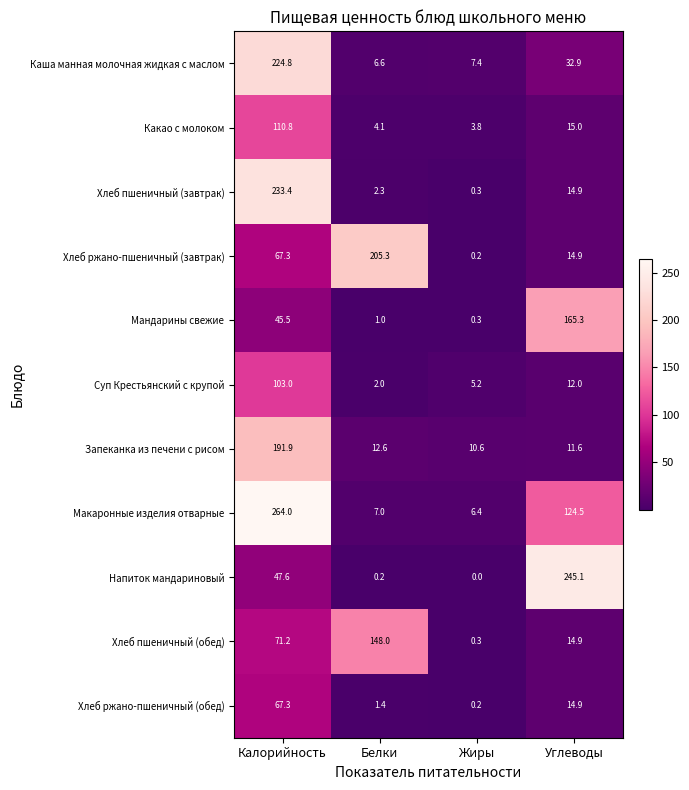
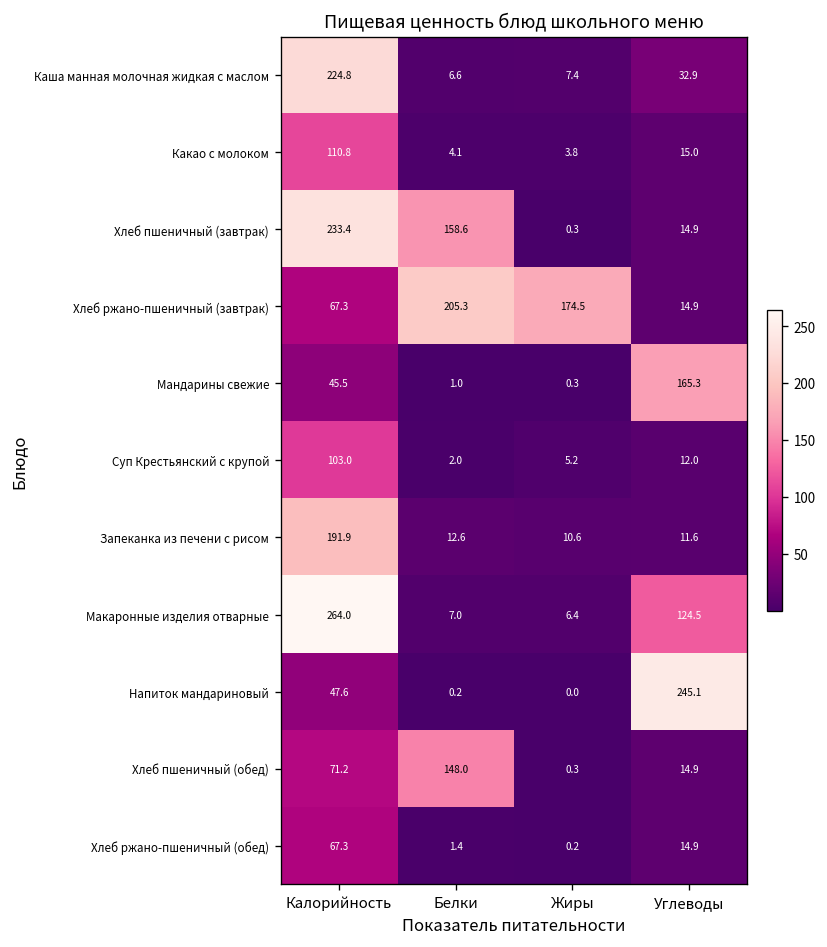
  {
    "Каша манная молочная жидкая с маслом": {
      "Калорийность": 224.8,
      "Белки": 6.6,
      "Жиры": 7.4,
      "Углеводы": 32.9
    },
    "Какао с молоком": {
      "Калорийность": 110.8,
      "Белки": 4.1,
      "Жиры": 3.8,
      "Углеводы": 15.0
    },
    "Хлеб пшеничный (завтрак)": {
      "Калорийность": 233.4,
-     "Белки": 2.3,
+     "Белки": 158.6,
      "Жиры": 0.3,
      "Углеводы": 14.9
    },
    "Хлеб ржано-пшеничный (завтрак)": {
      "Калорийность": 67.3,
      "Белки": 205.3,
-     "Жиры": 0.2,
+     "Жиры": 174.5,
      "Углеводы": 14.9
    },
    "Мандарины свежие": {
      "Калорийность": 45.5,
      "Белки": 1.0,
      "Жиры": 0.3,
      "Углеводы": 165.3
    },
    "Суп Крестьянский с крупой": {
      "Калорийность": 103.0,
      "Белки": 2.0,
      "Жиры": 5.2,
      "Углеводы": 12.0
    },
    "Запеканка из печени с рисом": {
      "Калорийность": 191.9,
      "Белки": 12.6,
      "Жиры": 10.6,
      "Углеводы": 11.6
    },
    "Макаронные изделия отварные": {
      "Калорийность": 264.0,
      "Белки": 7.0,
      "Жиры": 6.4,
      "Углеводы": 124.5
    },
    "Напиток мандариновый": {
      "Калорийность": 47.6,
      "Белки": 0.2,
      "Жиры": 0.0,
      "Углеводы": 245.1
    },
    "Хлеб пшеничный (обед)": {
      "Калорийность": 71.2,
      "Белки": 148.0,
      "Жиры": 0.3,
      "Углеводы": 14.9
    },
    "Хлеб ржано-пшеничный (обед)": {
      "Калорийность": 67.3,
      "Белки": 1.4,
      "Жиры": 0.2,
      "Углеводы": 14.9
    }
  }
